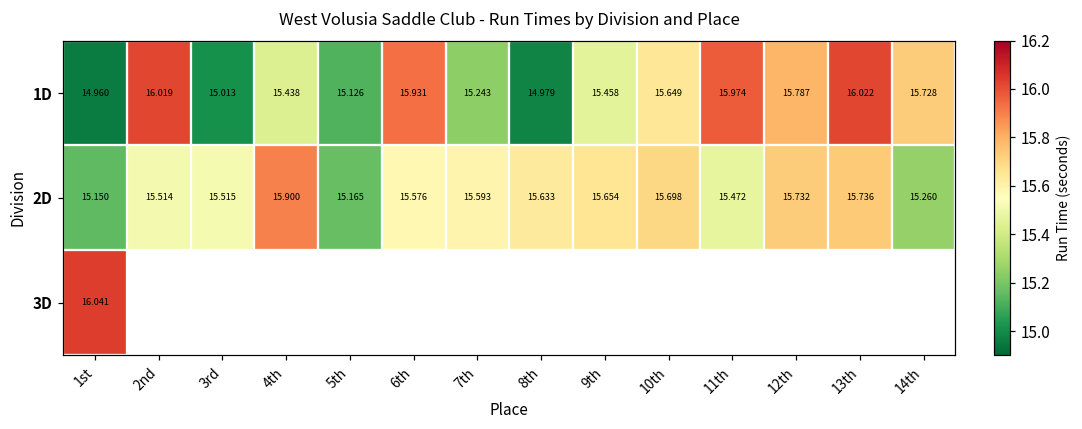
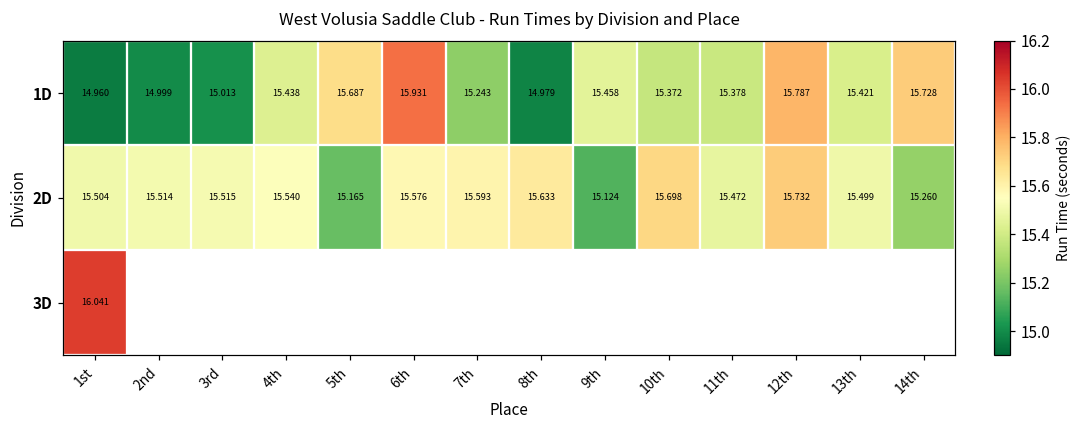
  {
    "1D": {
      "1st": 14.960,
-     "2nd": 16.019,
+     "2nd": 14.999,
      "3rd": 15.013,
      "4th": 15.438,
-     "5th": 15.126,
+     "5th": 15.687,
      "6th": 15.931,
      "7th": 15.243,
      "8th": 14.979,
      "9th": 15.458,
-     "10th": 15.649,
-     "11th": 15.974,
+     "10th": 15.372,
+     "11th": 15.378,
      "12th": 15.787,
-     "13th": 16.022,
+     "13th": 15.421,
      "14th": 15.728
    },
    "2D": {
-     "1st": 15.150,
+     "1st": 15.504,
      "2nd": 15.514,
      "3rd": 15.515,
-     "4th": 15.900,
+     "4th": 15.540,
      "5th": 15.165,
      "6th": 15.576,
      "7th": 15.593,
      "8th": 15.633,
-     "9th": 15.654,
+     "9th": 15.124,
      "10th": 15.698,
      "11th": 15.472,
      "12th": 15.732,
-     "13th": 15.736,
+     "13th": 15.499,
      "14th": 15.260
    },
    "3D": {
      "1st": 16.041
    }
  }
